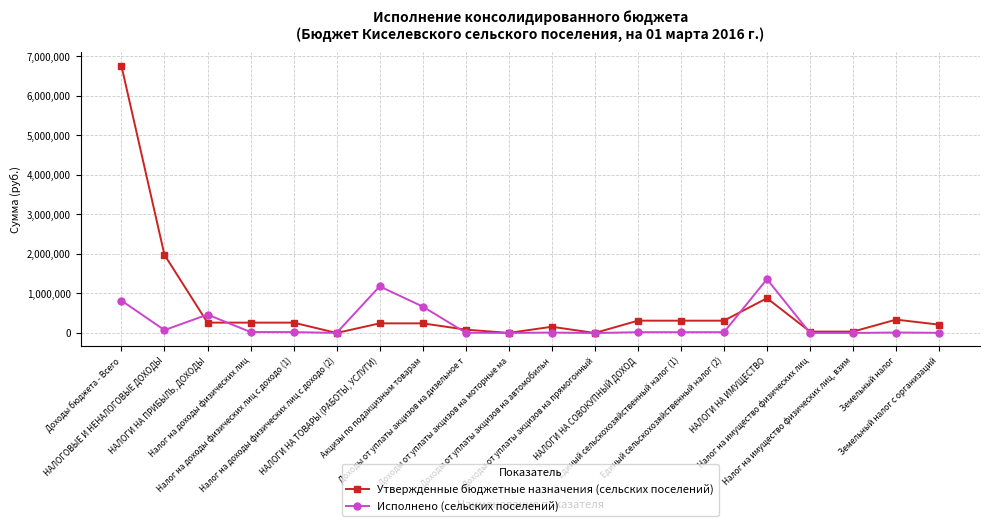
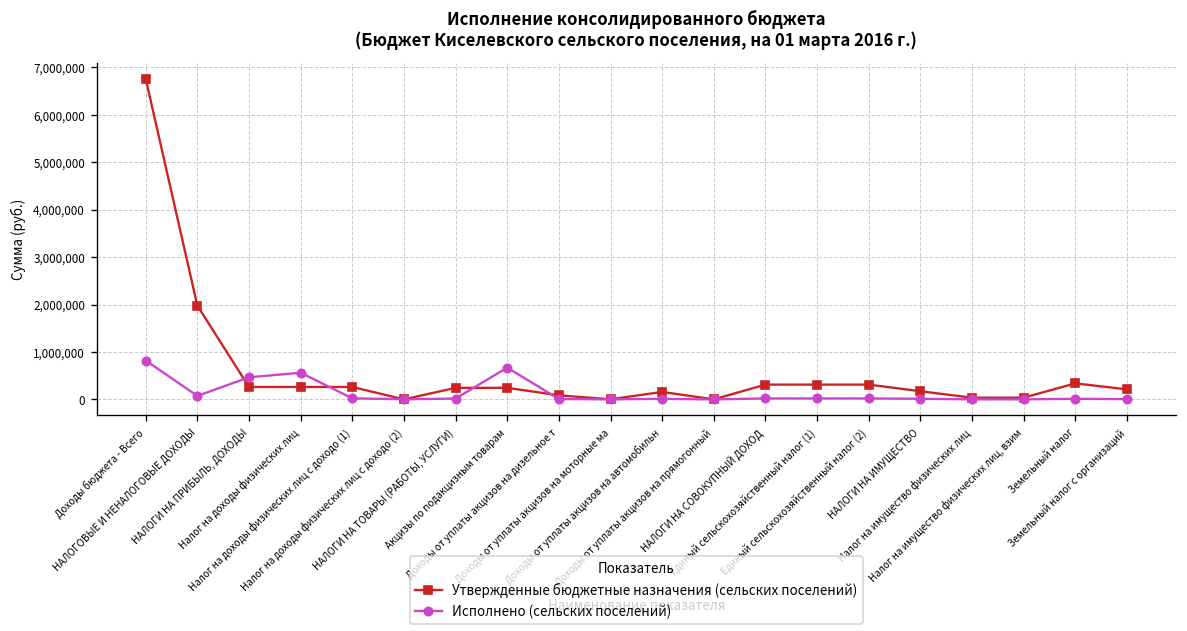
  {
    "Утвержденные бюджетные назначения (сельских поселений)": {
      "Доходы бюджета - Всего": "6,800,000",
      "НАЛОГОВЫЕ И НЕНАЛОГОВЫЕ ДОХОДЫ": "2,000,000",
      "НАЛОГИ НА ПРИБЫЛЬ, ДОХОДЫ": "300,000",
      "Налог на доходы физических лиц": "300,000",
      "Налог на доходы физических лиц с доходо (1)": "300,000",
      "НАЛОГИ НА ТОВАРЫ (РАБОТЫ, УСЛУГИ)": "200,000",
      "Акцизы по подакцизным товарам": "200,000",
      "Доходы от уплаты акцизов на дизельное т": "100,000",
      "Доходы от уплаты акцизов на автомобильн": "200,000",
      "НАЛОГИ НА СОВОКУПНЫЙ ДОХОД": "300,000",
      "Единый сельскохозяйственный налог (1)": "300,000",
      "Единый сельскохозяйственный налог (2)": "300,000",
-     "НАЛОГИ НА ИМУЩЕСТВО": "900,000",
+     "НАЛОГИ НА ИМУЩЕСТВО": "200,000",
      "Земельный налог": "300,000",
      "Земельный налог с организаций": "200,000"
    },
    "Исполнено (сельских поселений)": {
      "Доходы бюджета - Всего": "800,000",
      "НАЛОГОВЫЕ И НЕНАЛОГОВЫЕ ДОХОДЫ": "100,000",
      "НАЛОГИ НА ПРИБЫЛЬ, ДОХОДЫ": "500,000",
-     "Налог на доходы физических лиц": "0",
+     "Налог на доходы физических лиц": "600,000",
      "Налог на доходы физических лиц с доходо (1)": "0",
-     "НАЛОГИ НА ТОВАРЫ (РАБОТЫ, УСЛУГИ)": "1,200,000",
+     "НАЛОГИ НА ТОВАРЫ (РАБОТЫ, УСЛУГИ)": "0",
      "Акцизы по подакцизным товарам": "700,000",
      "Доходы от уплаты акцизов на дизельное т": "0",
      "Доходы от уплаты акцизов на автомобильн": "0",
      "НАЛОГИ НА СОВОКУПНЫЙ ДОХОД": "0",
      "Единый сельскохозяйственный налог (1)": "0",
      "Единый сельскохозяйственный налог (2)": "0",
-     "НАЛОГИ НА ИМУЩЕСТВО": "1,400,000",
+     "НАЛОГИ НА ИМУЩЕСТВО": "0",
      "Земельный налог": "0",
      "Земельный налог с организаций": "0"
    }
  }
